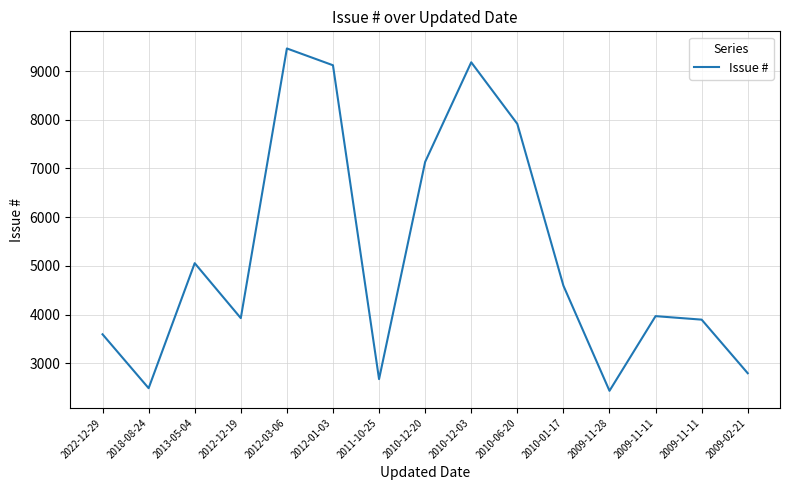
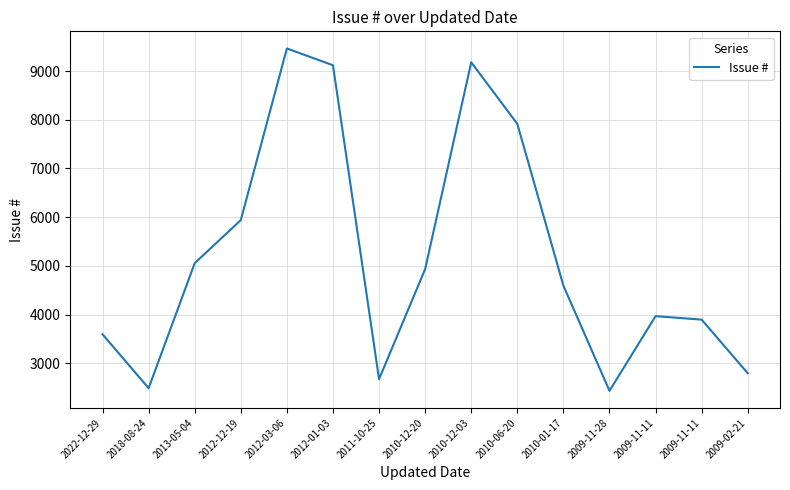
  {
    "2022-12-29": 3600,
    "2018-08-24": 2500,
    "2013-05-04": 5100,
-   "2012-12-19": 3900,
+   "2012-12-19": 5900,
    "2012-03-06": 9500,
    "2012-01-03": 9100,
    "2011-10-25": 2700,
-   "2010-12-20": 7100,
+   "2010-12-20": 4900,
    "2010-12-03": 9200,
    "2010-06-20": 7900,
    "2010-01-17": 4600,
    "2009-11-28": 2400,
    "2009-02-21": 2800
  }
